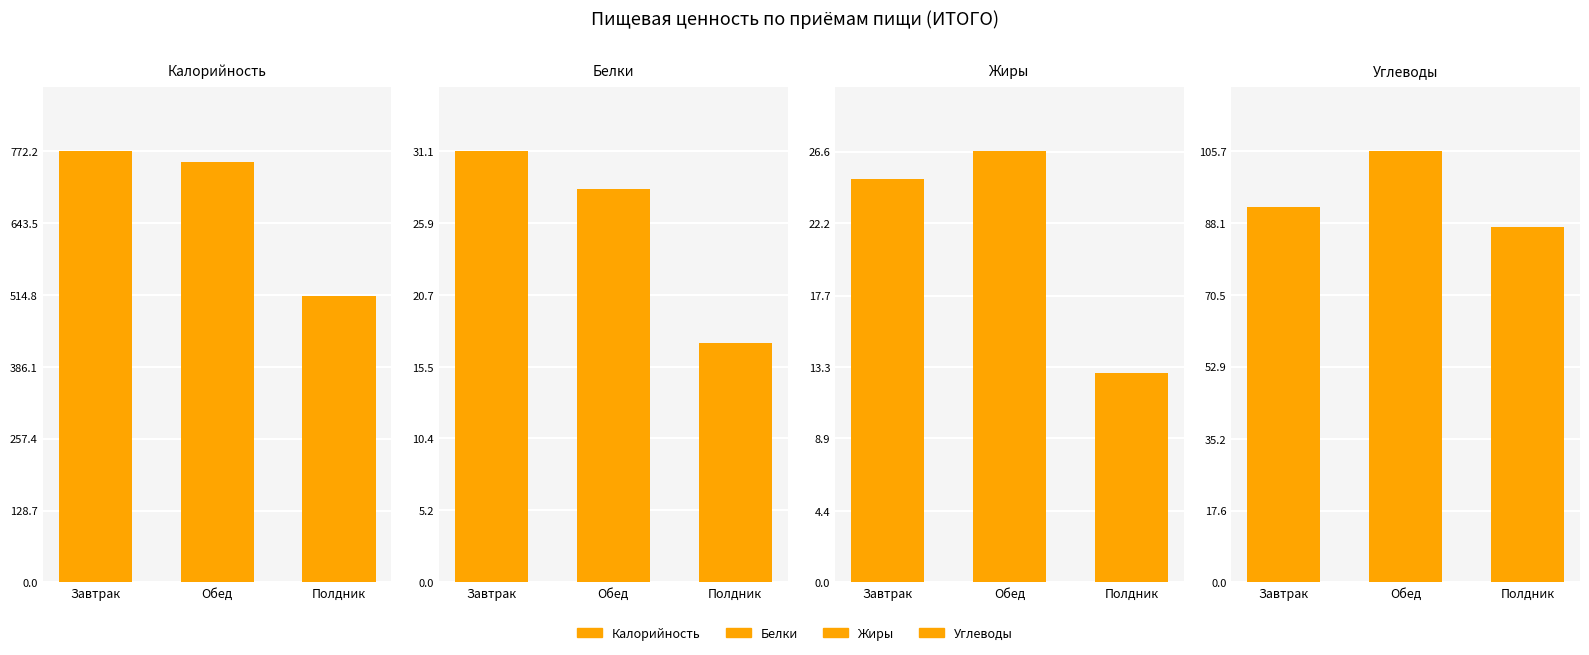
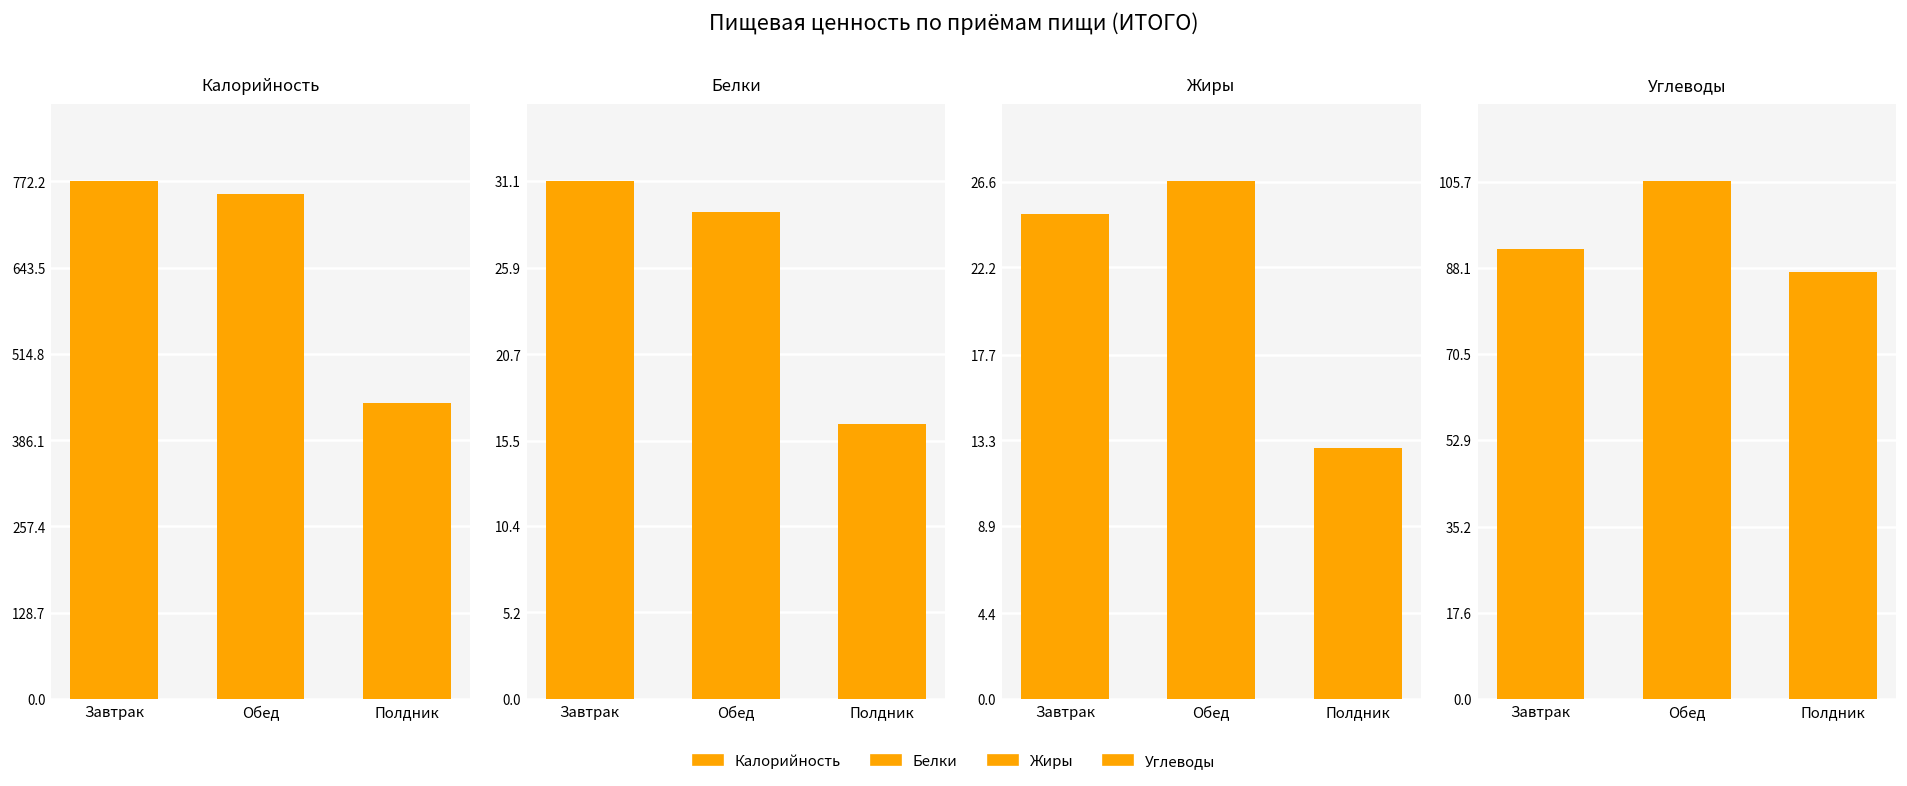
  {
    "Калорийность": {
      "Завтрак": 770,
      "Обед": 750,
-     "Полдник": 510
+     "Полдник": 440
    },
    "Белки": {
      "Завтрак": 31.1,
-     "Обед": 28.3,
-     "Полдник": 17.2
+     "Обед": 29.2,
+     "Полдник": 16.5
    },
    "Жиры": {
      "Завтрак": 24.9,
      "Обед": 26.6,
      "Полдник": 12.9
    },
    "Углеводы": {
      "Завтрак": 92,
      "Обед": 106,
      "Полдник": 87
    }
  }
